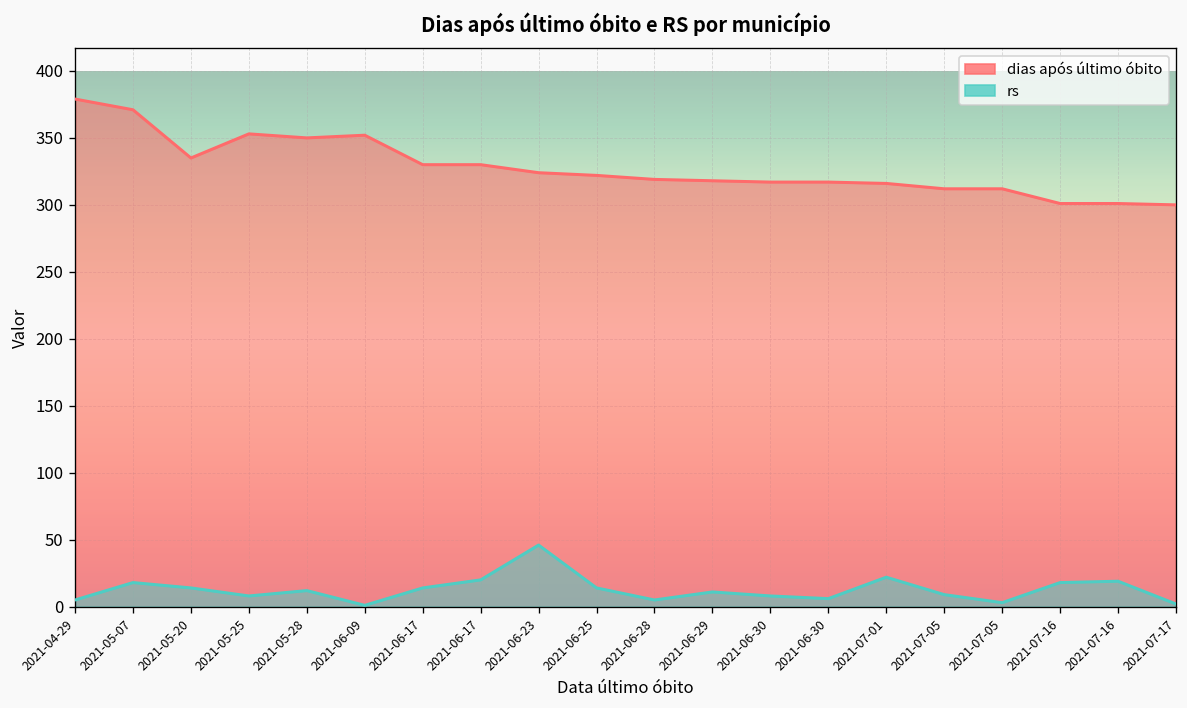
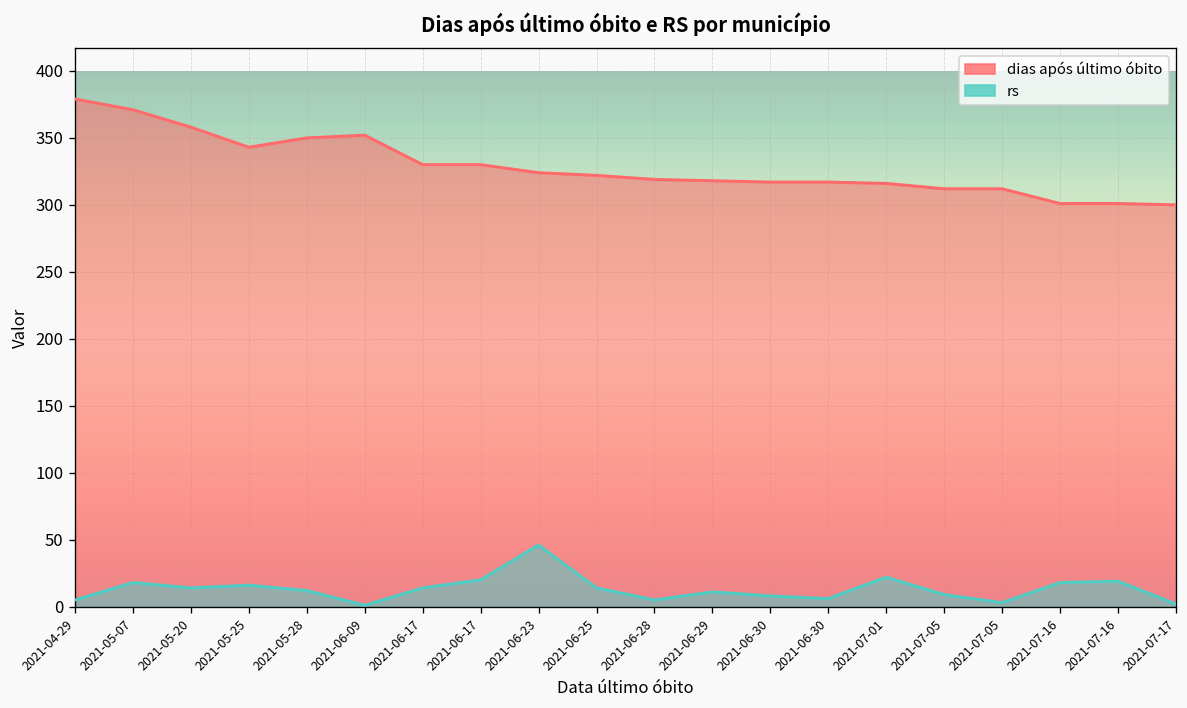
  {
    "dias após último óbito": {
      "2021-04-29": 379,
      "2021-05-07": 371,
-     "2021-05-20": 335,
-     "2021-05-25": 353,
+     "2021-05-20": 358,
+     "2021-05-25": 343,
      "2021-05-28": 350,
      "2021-06-09": 352,
      "2021-06-23": 324,
      "2021-06-25": 322,
      "2021-06-28": 319,
      "2021-06-29": 318,
      "2021-07-01": 316,
      "2021-07-17": 300
    },
    "rs": {
      "2021-04-29": 5,
      "2021-05-07": 18,
      "2021-05-20": 14,
-     "2021-05-25": 8,
+     "2021-05-25": 16,
      "2021-05-28": 12,
      "2021-06-09": 1,
      "2021-06-23": 46,
      "2021-06-25": 14,
      "2021-06-28": 5,
      "2021-06-29": 11,
      "2021-07-01": 22,
      "2021-07-17": 2
    }
  }
